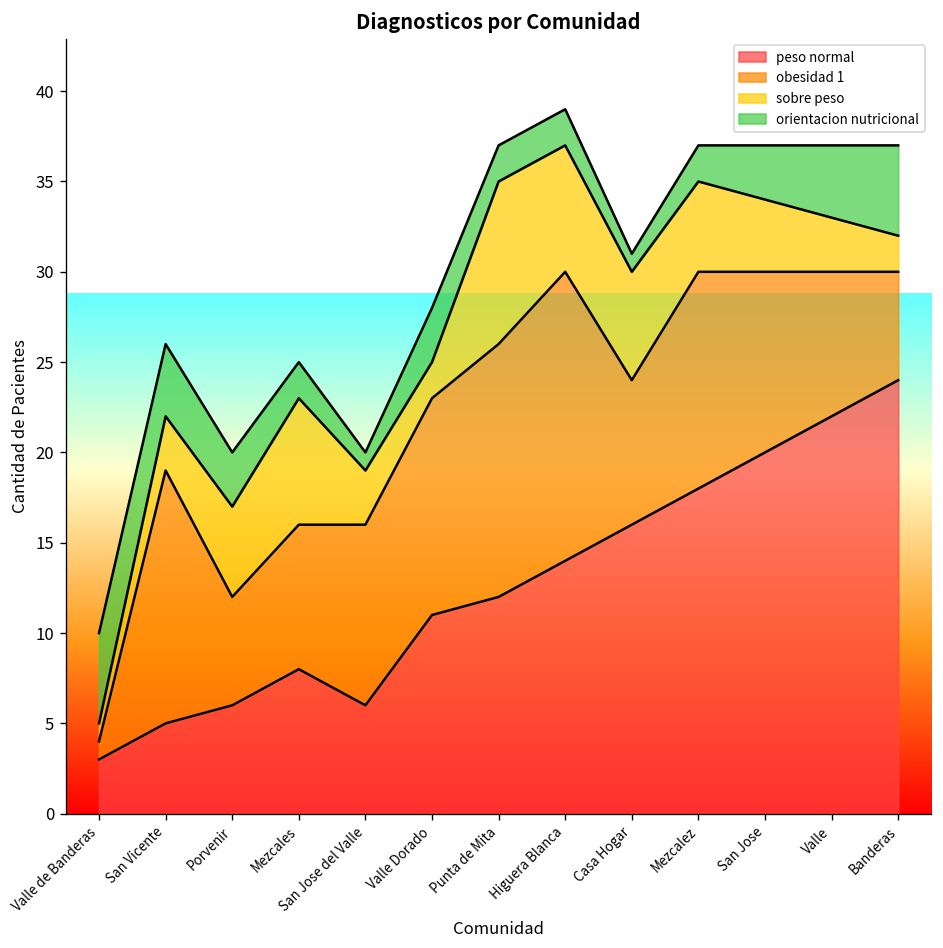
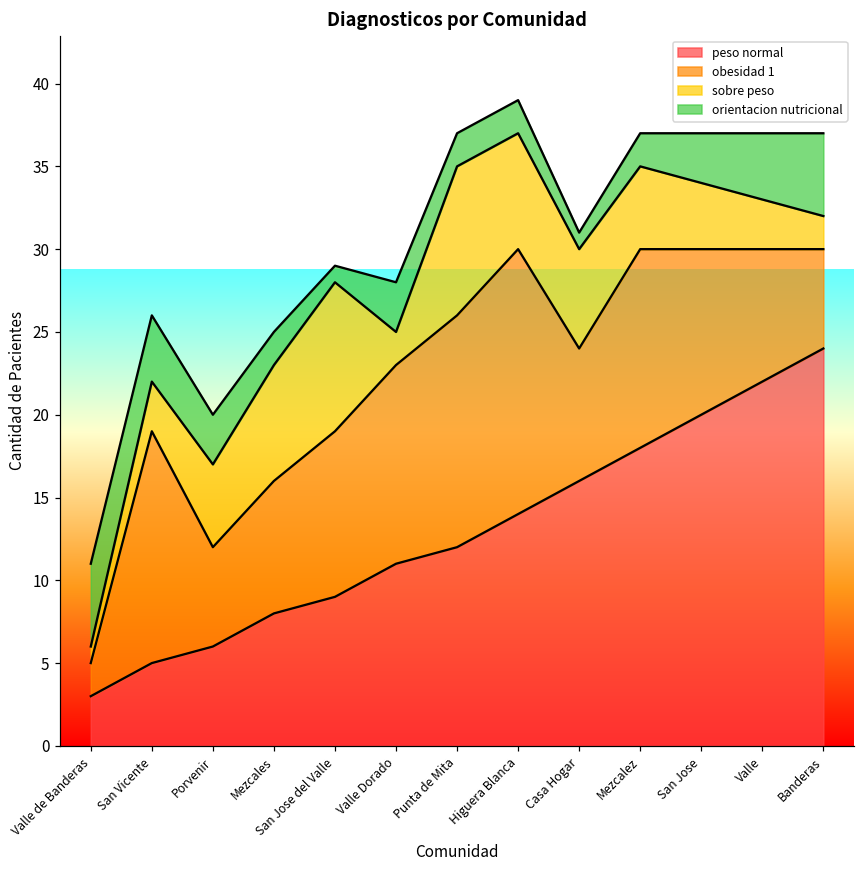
  {
    "peso normal": {
      "Valle de Banderas": 3,
      "San Vicente": 5,
      "Porvenir": 6,
      "Mezcales": 8,
-     "San Jose del Valle": 6,
+     "San Jose del Valle": 9,
      "Valle Dorado": 11,
      "Punta de Mita": 12,
      "Higuera Blanca": 14,
      "Casa Hogar": 16,
      "Mezcalez": 18,
      "San Jose": 20,
      "Valle": 22,
      "Banderas": 24
    },
    "obesidad 1": {
-     "Valle de Banderas": 1,
+     "Valle de Banderas": 2,
      "San Vicente": 14,
      "Porvenir": 6,
      "Mezcales": 8,
      "San Jose del Valle": 10,
      "Valle Dorado": 12,
      "Punta de Mita": 14,
      "Higuera Blanca": 16,
      "Casa Hogar": 8,
      "Mezcalez": 12,
      "San Jose": 10,
      "Valle": 8,
      "Banderas": 6
    },
    "sobre peso": {
      "Valle de Banderas": 1,
      "San Vicente": 3,
      "Porvenir": 5,
      "Mezcales": 7,
-     "San Jose del Valle": 3,
+     "San Jose del Valle": 9,
      "Valle Dorado": 2,
      "Punta de Mita": 9,
      "Higuera Blanca": 7,
      "Casa Hogar": 6,
      "Mezcalez": 5,
      "San Jose": 4,
      "Valle": 3,
      "Banderas": 2
    },
    "orientacion nutricional": {
      "Valle de Banderas": 5,
      "San Vicente": 4,
      "Porvenir": 3,
      "Mezcales": 2,
      "San Jose del Valle": 1,
      "Valle Dorado": 3,
      "Punta de Mita": 2,
      "Higuera Blanca": 2,
      "Casa Hogar": 1,
      "Mezcalez": 2,
      "San Jose": 3,
      "Valle": 4,
      "Banderas": 5
    }
  }
